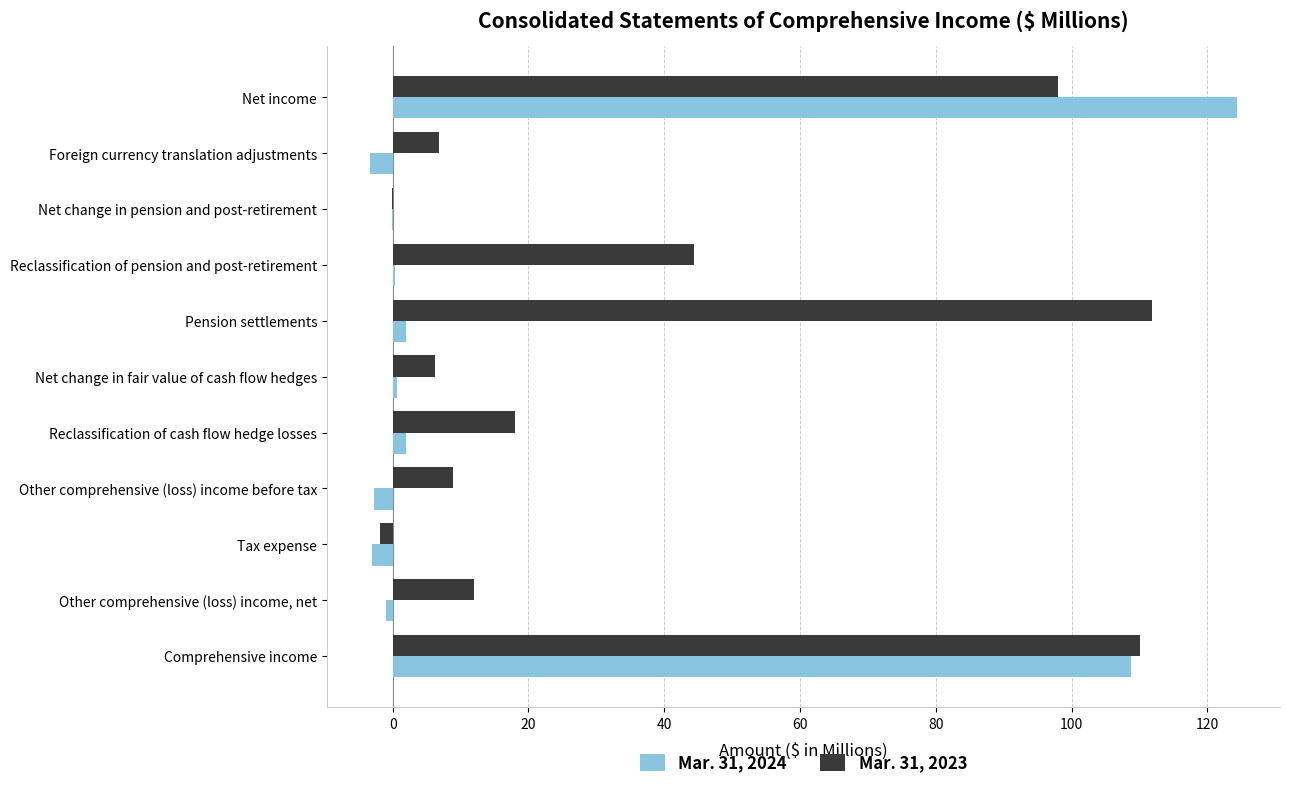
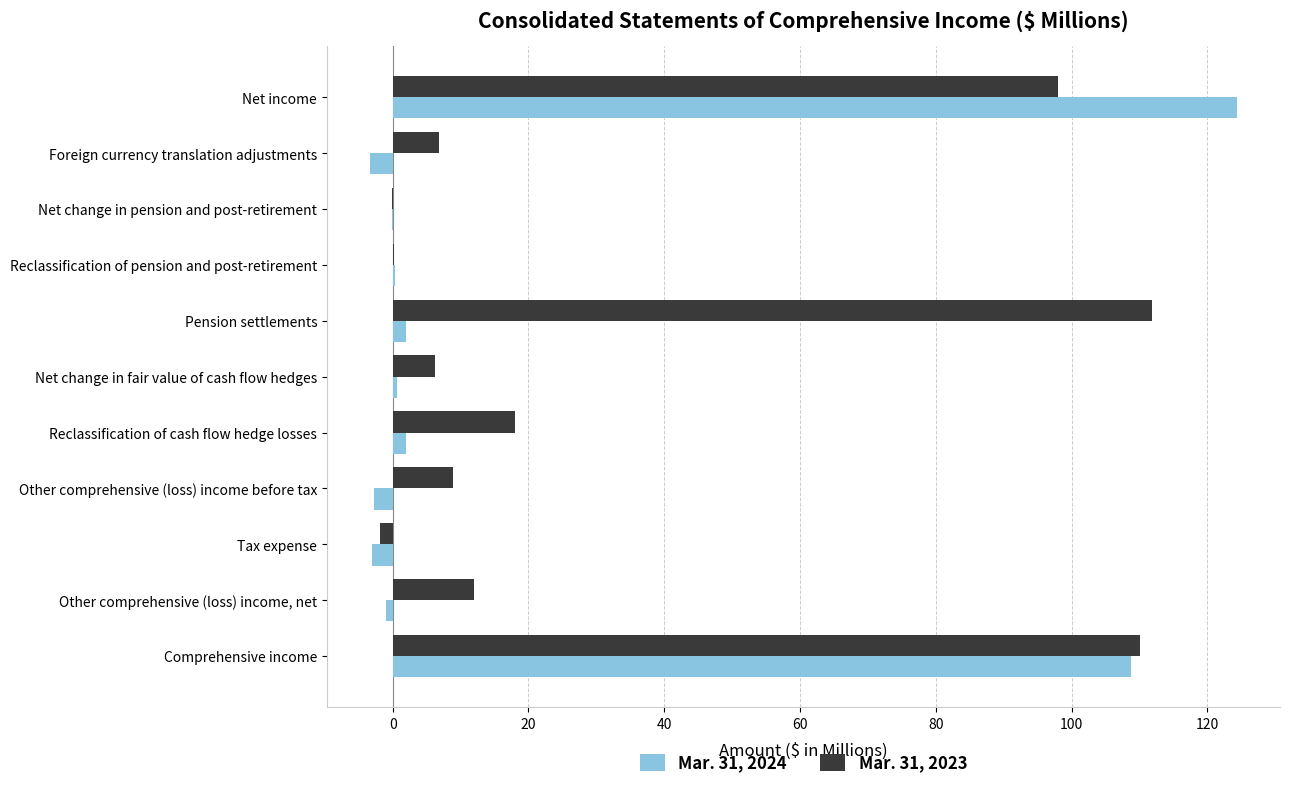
  {
    "Mar. 31, 2024": {
      "Net income": 124,
      "Foreign currency translation adjustments": -3,
      "Pension settlements": 2,
      "Net change in fair value of cash flow hedges": 1,
      "Reclassification of cash flow hedge losses": 2,
      "Other comprehensive (loss) income before tax": -3,
      "Tax expense": -3,
      "Other comprehensive (loss) income, net": -1,
      "Comprehensive income": 109
    },
    "Mar. 31, 2023": {
      "Net income": 98,
      "Foreign currency translation adjustments": 7,
-     "Reclassification of pension and post-retirement": 44,
+     "Reclassification of pension and post-retirement": 0,
      "Pension settlements": 112,
      "Net change in fair value of cash flow hedges": 6,
      "Reclassification of cash flow hedge losses": 18,
      "Other comprehensive (loss) income before tax": 9,
      "Tax expense": -2,
      "Other comprehensive (loss) income, net": 12,
      "Comprehensive income": 110
    }
  }
